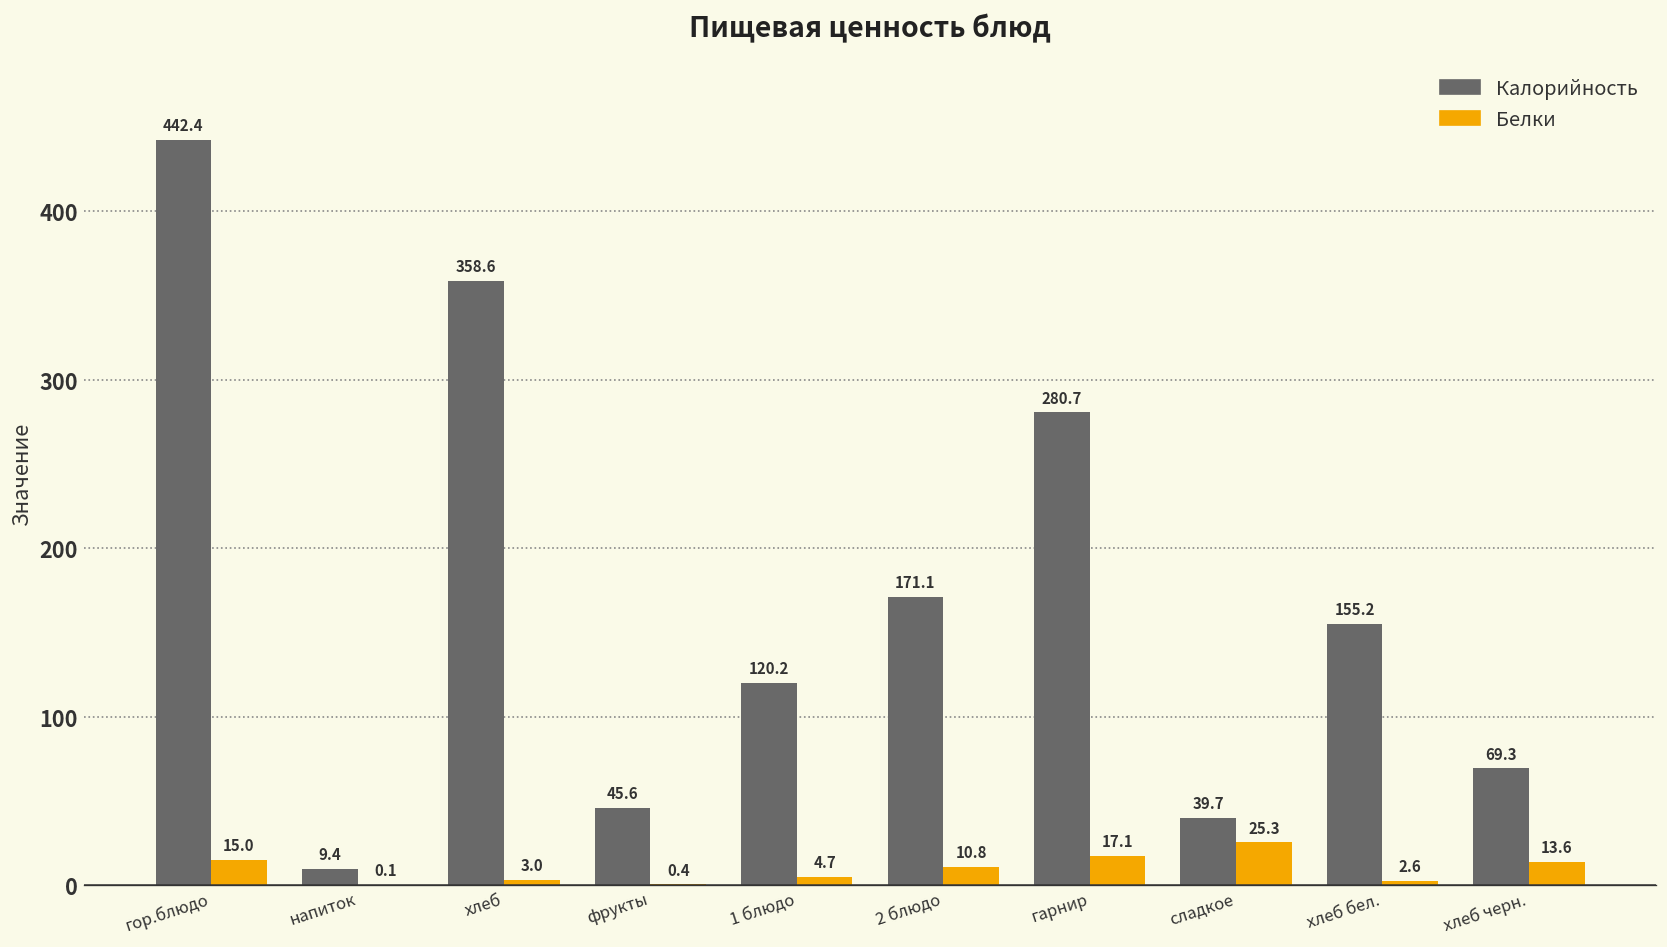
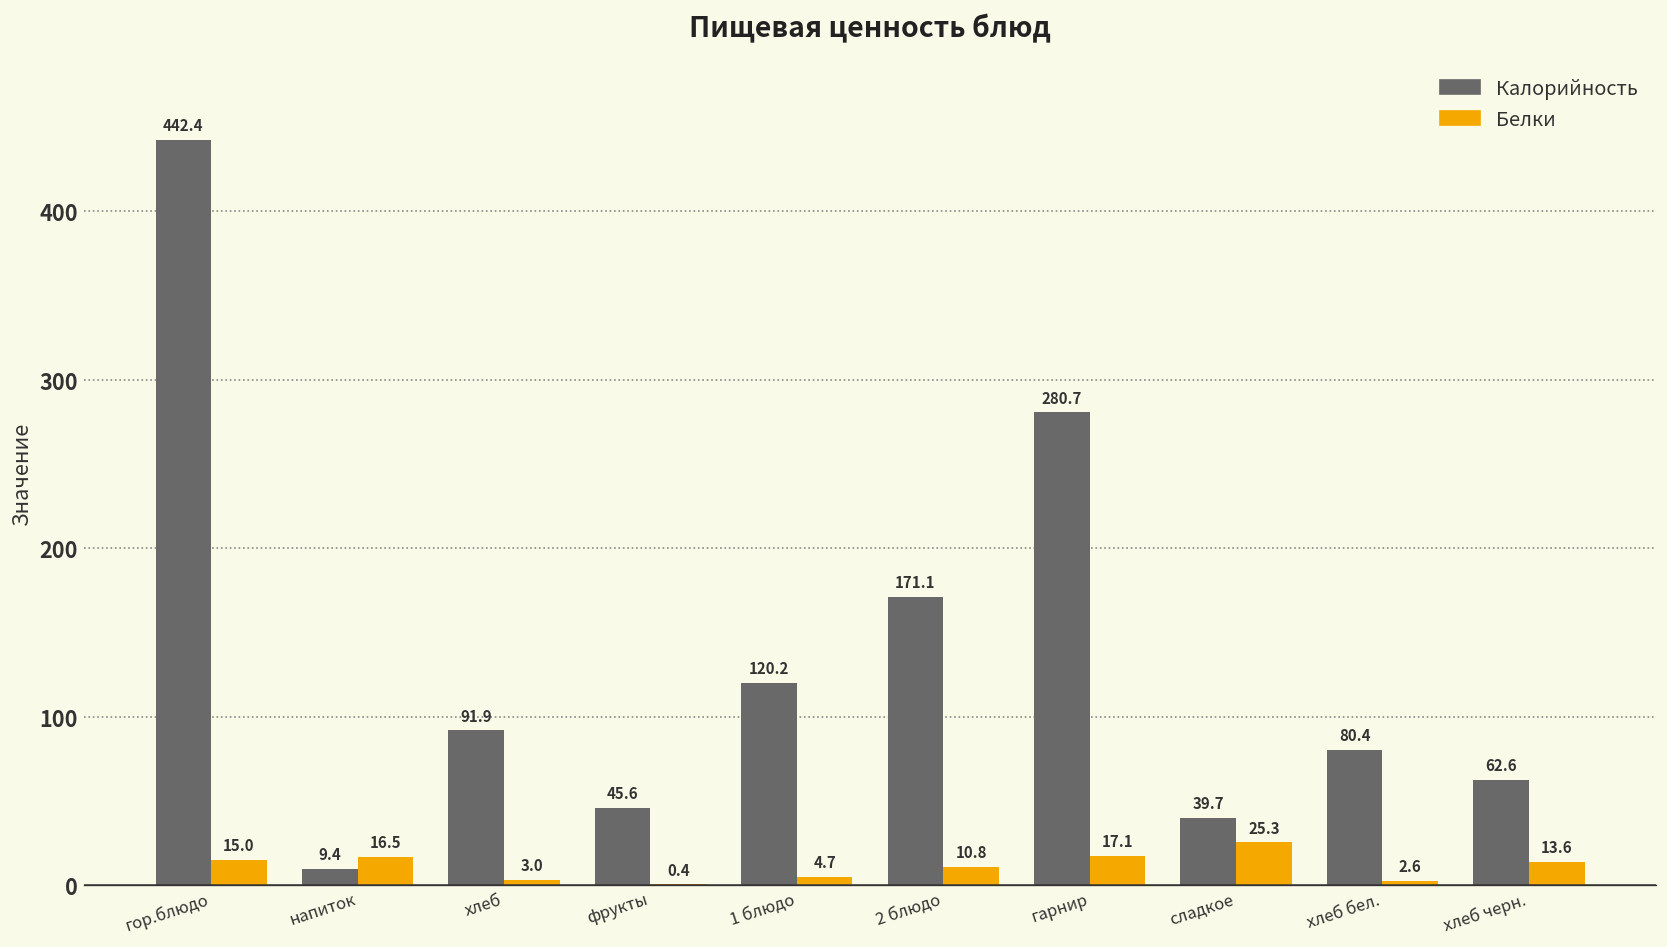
  {
    "Калорийность": {
      "гор.блюдо": 442.4,
      "напиток": 9.4,
-     "хлеб": 358.6,
+     "хлеб": 91.9,
      "фрукты": 45.6,
      "1 блюдо": 120.2,
      "2 блюдо": 171.1,
      "гарнир": 280.7,
      "сладкое": 39.7,
-     "хлеб бел.": 155.2,
-     "хлеб черн.": 69.3
+     "хлеб бел.": 80.4,
+     "хлеб черн.": 62.6
    },
    "Белки": {
      "гор.блюдо": 15.0,
-     "напиток": 0.1,
+     "напиток": 16.5,
      "хлеб": 3.0,
      "фрукты": 0.4,
      "1 блюдо": 4.7,
      "2 блюдо": 10.8,
      "гарнир": 17.1,
      "сладкое": 25.3,
      "хлеб бел.": 2.6,
      "хлеб черн.": 13.6
    }
  }
